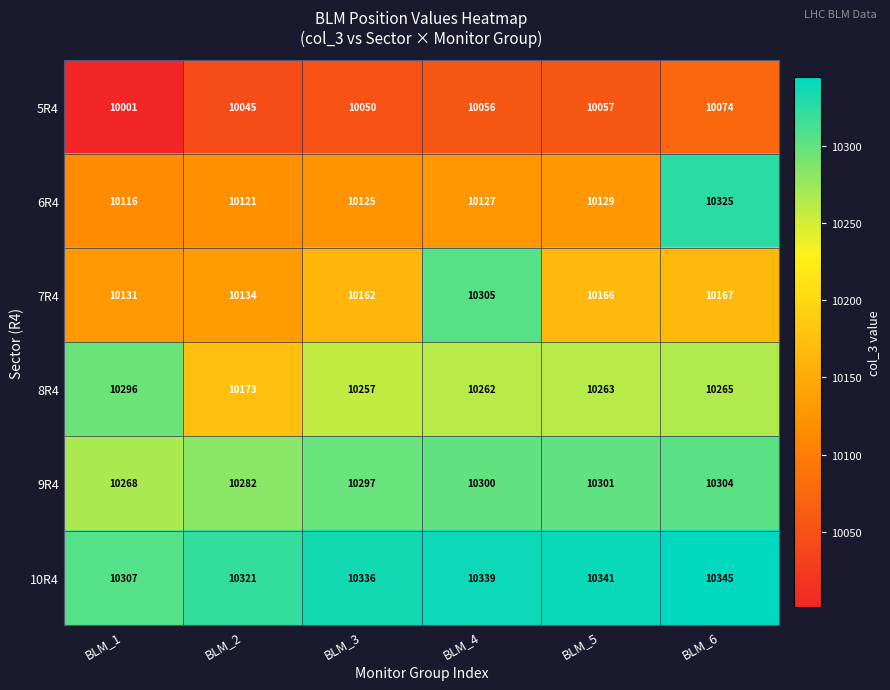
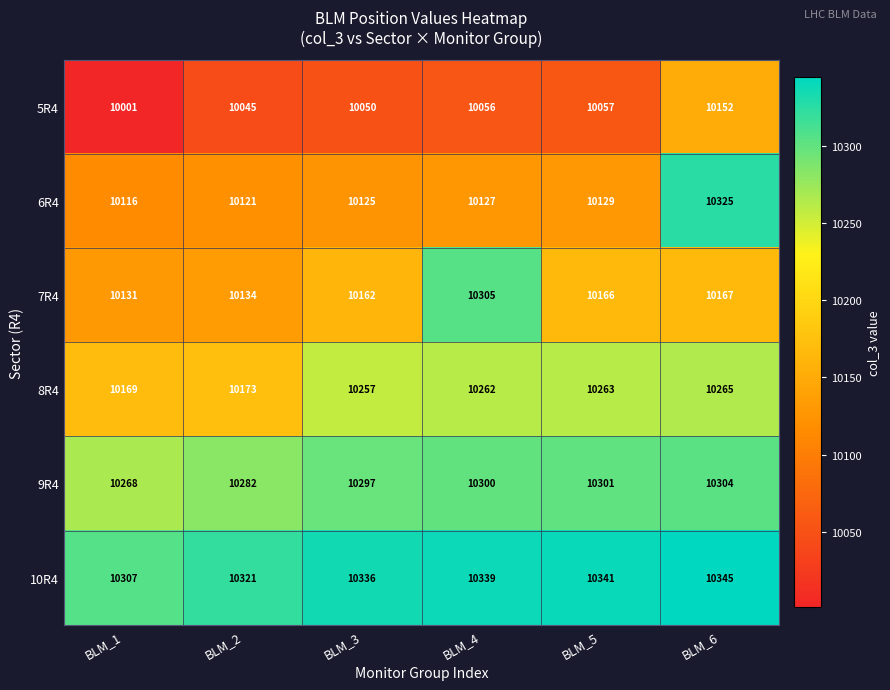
  {
    "5R4": {
      "BLM_1": 10001,
      "BLM_2": 10045,
      "BLM_3": 10050,
      "BLM_4": 10056,
      "BLM_5": 10057,
-     "BLM_6": 10074
+     "BLM_6": 10152
    },
    "6R4": {
      "BLM_1": 10116,
      "BLM_2": 10121,
      "BLM_3": 10125,
      "BLM_4": 10127,
      "BLM_5": 10129,
      "BLM_6": 10325
    },
    "7R4": {
      "BLM_1": 10131,
      "BLM_2": 10134,
      "BLM_3": 10162,
      "BLM_4": 10305,
      "BLM_5": 10166,
      "BLM_6": 10167
    },
    "8R4": {
-     "BLM_1": 10296,
+     "BLM_1": 10169,
      "BLM_2": 10173,
      "BLM_3": 10257,
      "BLM_4": 10262,
      "BLM_5": 10263,
      "BLM_6": 10265
    },
    "9R4": {
      "BLM_1": 10268,
      "BLM_2": 10282,
      "BLM_3": 10297,
      "BLM_4": 10300,
      "BLM_5": 10301,
      "BLM_6": 10304
    },
    "10R4": {
      "BLM_1": 10307,
      "BLM_2": 10321,
      "BLM_3": 10336,
      "BLM_4": 10339,
      "BLM_5": 10341,
      "BLM_6": 10345
    }
  }
